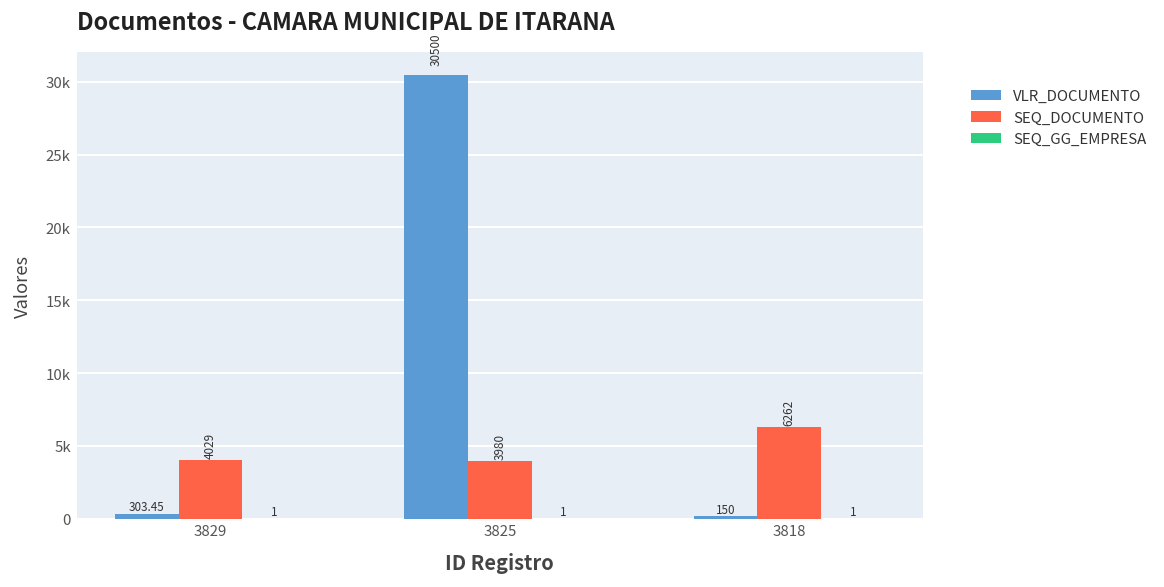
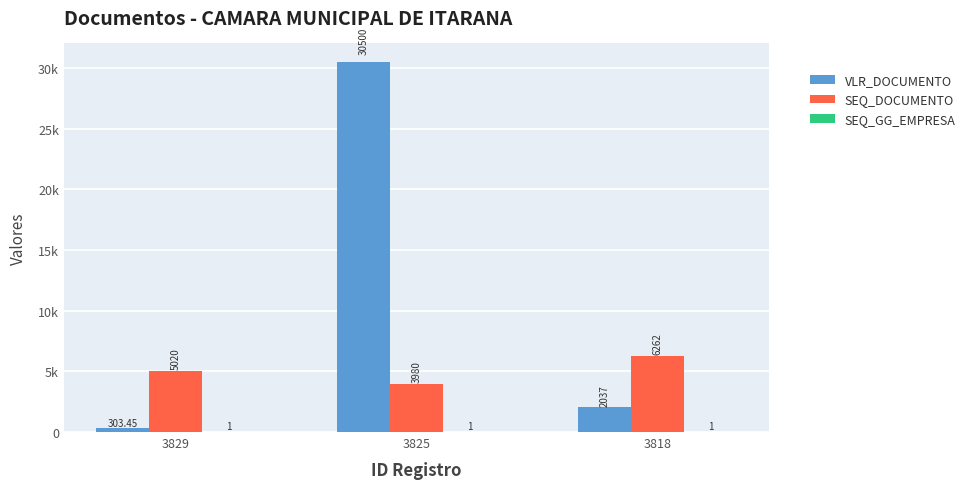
  {
    "VLR_DOCUMENTO": {
      "3829": 303.45,
      "3825": 30500,
-     "3818": 150
+     "3818": 2037
    },
    "SEQ_DOCUMENTO": {
-     "3829": 4029,
+     "3829": 5020,
      "3825": 3980,
      "3818": 6262
    },
    "SEQ_GG_EMPRESA": {
      "3829": 1,
      "3825": 1,
      "3818": 1
    }
  }
